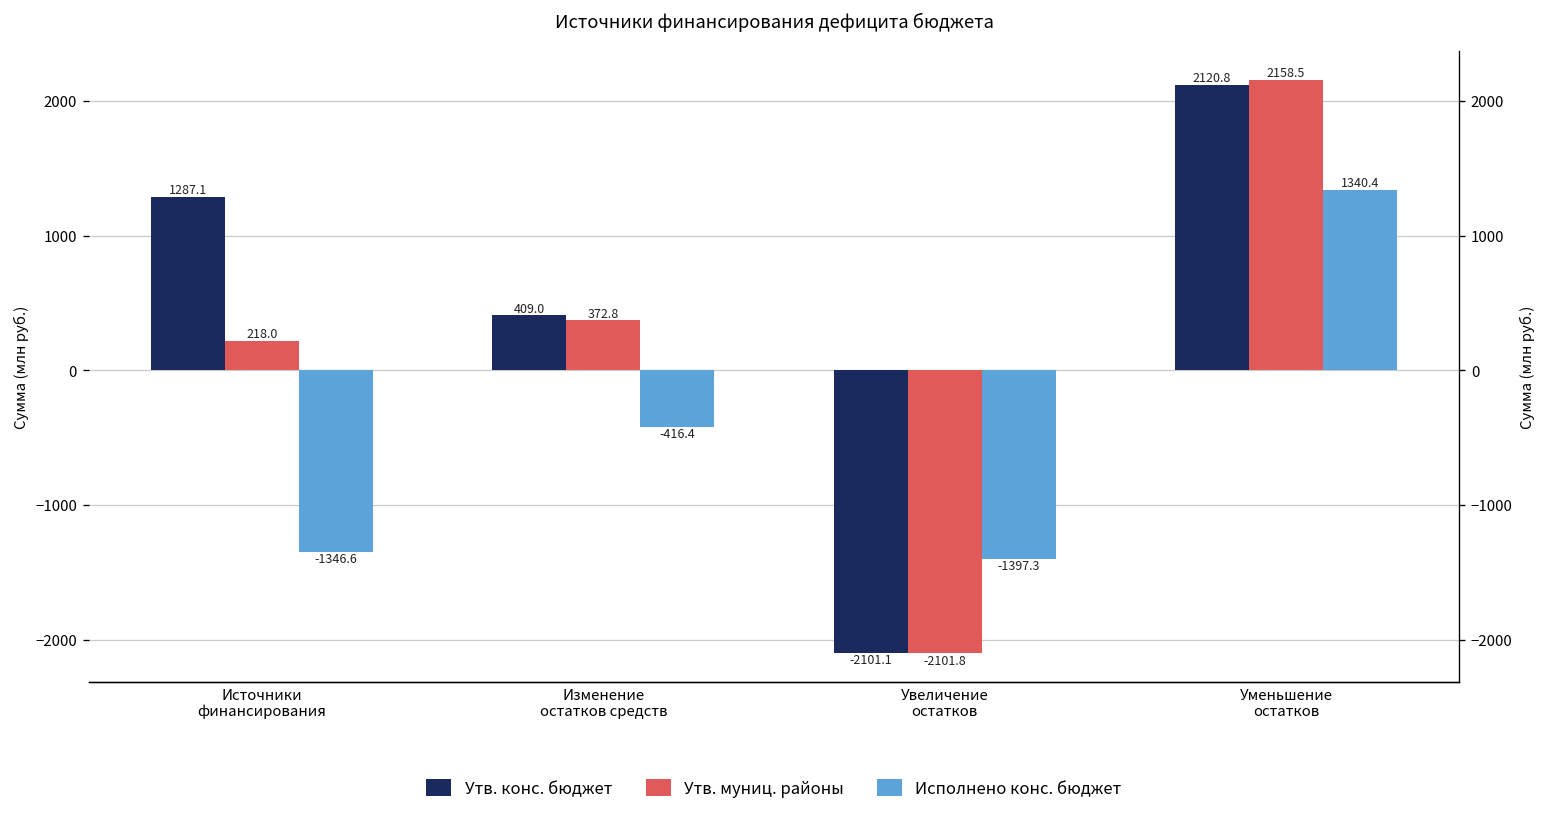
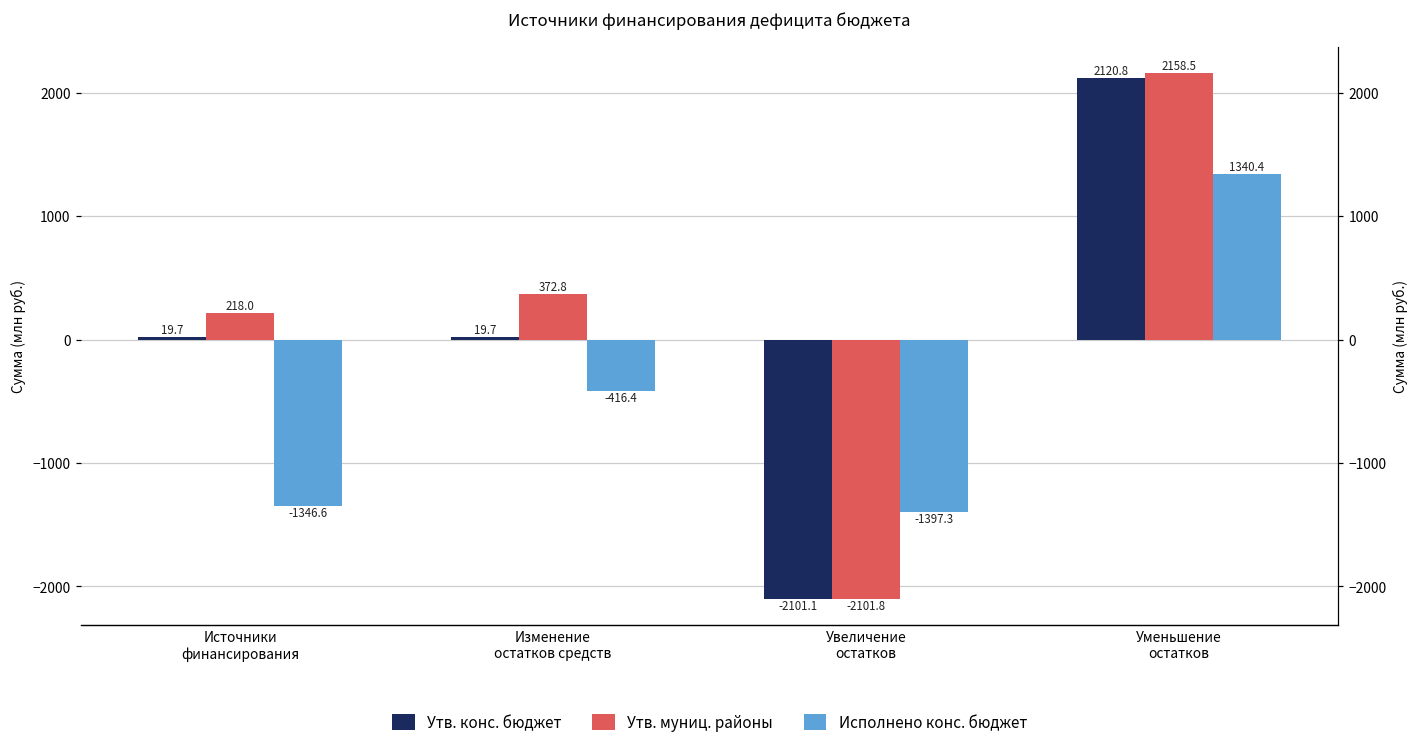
  {
    "Утв. конс. бюджет": {
-     "Источники финансирования": 1287.1,
-     "Изменение остатков средств": 409.0,
+     "Источники финансирования": 19.7,
+     "Изменение остатков средств": 19.7,
      "Увеличение остатков": -2101.1,
      "Уменьшение остатков": 2120.8
    },
    "Утв. муниц. районы": {
      "Источники финансирования": 218.0,
      "Изменение остатков средств": 372.8,
      "Увеличение остатков": -2101.8,
      "Уменьшение остатков": 2158.5
    },
    "Исполнено конс. бюджет": {
      "Источники финансирования": -1346.6,
      "Изменение остатков средств": -416.4,
      "Увеличение остатков": -1397.3,
      "Уменьшение остатков": 1340.4
    }
  }
